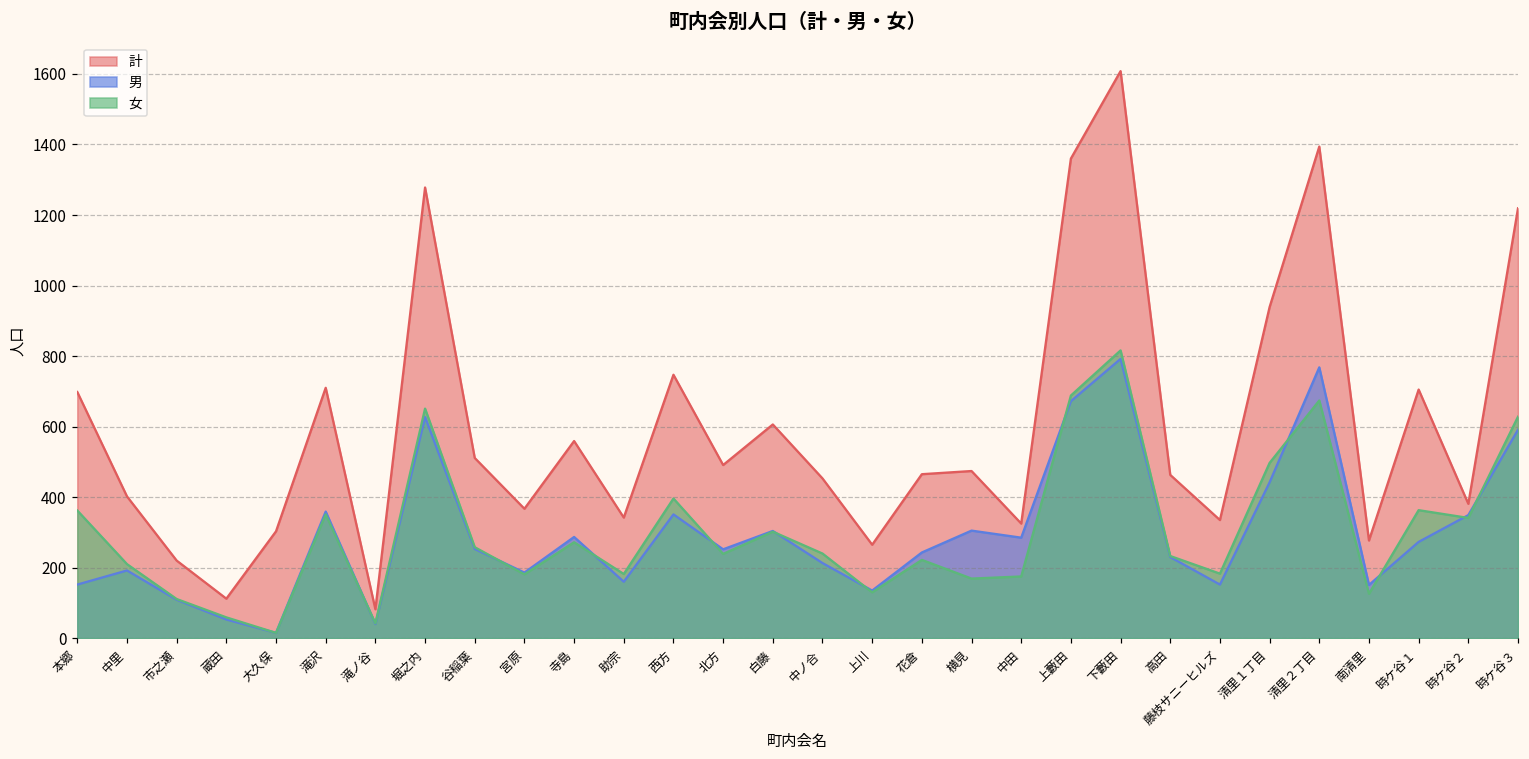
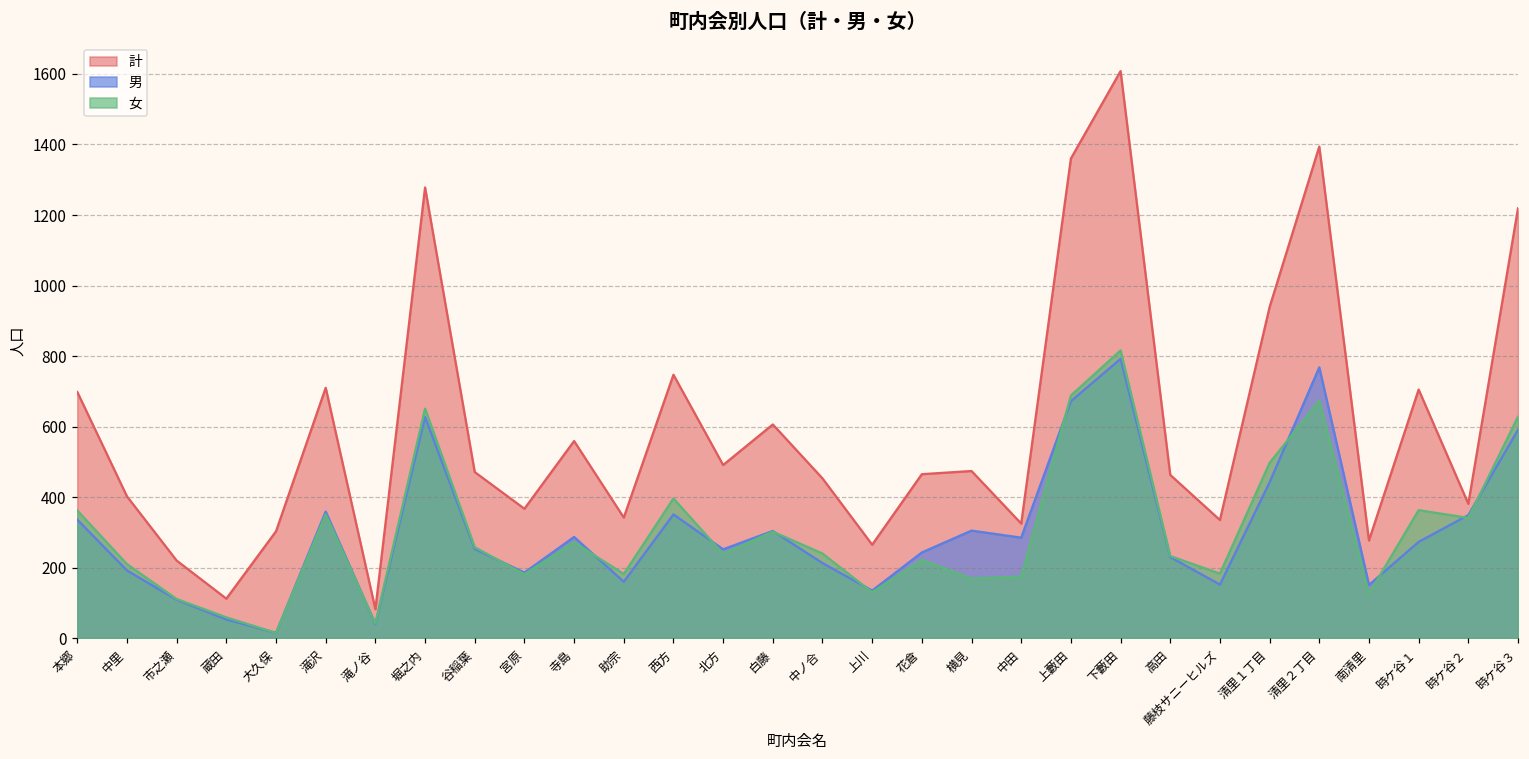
  {
    "計": {
      "本郷": 700,
      "中里": 400,
      "市之瀬": 220,
      "蔵田": 110,
      "大久保": 300,
      "滝沢": 710,
      "滝ノ谷": 80,
      "堀之内": 1280,
-     "谷稲葉": 510,
+     "谷稲葉": 470,
      "宮原": 370,
      "寺島": 560,
      "助宗": 340,
      "西方": 750,
      "北方": 490,
      "白藤": 610,
      "中ノ合": 450,
      "上川": 270,
      "花倉": 470,
      "横見": 470,
      "中田": 330,
      "上藪田": 1360,
      "下藪田": 1610,
      "高田": 460,
      "藤枝サニーヒルズ": 340,
      "清里１丁目": 940,
      "清里２丁目": 1390,
      "南清里": 280,
      "時ケ谷１": 710,
      "時ケ谷２": 380,
      "時ケ谷３": 1220
    },
    "男": {
-     "本郷": 150,
+     "本郷": 340,
      "中里": 190,
      "堀之内": 630,
      "寺島": 290,
      "助宗": 160,
      "西方": 350,
      "北方": 250,
      "中ノ合": 210,
      "花倉": 240,
      "横見": 310,
      "中田": 290,
      "上藪田": 670,
      "下藪田": 790,
      "藤枝サニーヒルズ": 150,
      "清里１丁目": 440,
      "清里２丁目": 770,
      "南清里": 150,
      "時ケ谷１": 270,
      "時ケ谷３": 590
    },
    "女": {
      "本郷": 360,
      "中里": 210,
      "堀之内": 650,
      "寺島": 270,
      "助宗": 180,
      "西方": 400,
      "北方": 240,
      "中ノ合": 240,
      "花倉": 220,
      "横見": 170,
      "中田": 180,
      "上藪田": 690,
      "下藪田": 820,
      "藤枝サニーヒルズ": 180,
      "清里１丁目": 500,
      "清里２丁目": 670,
      "南清里": 130,
      "時ケ谷１": 360,
      "時ケ谷３": 630
    }
  }
